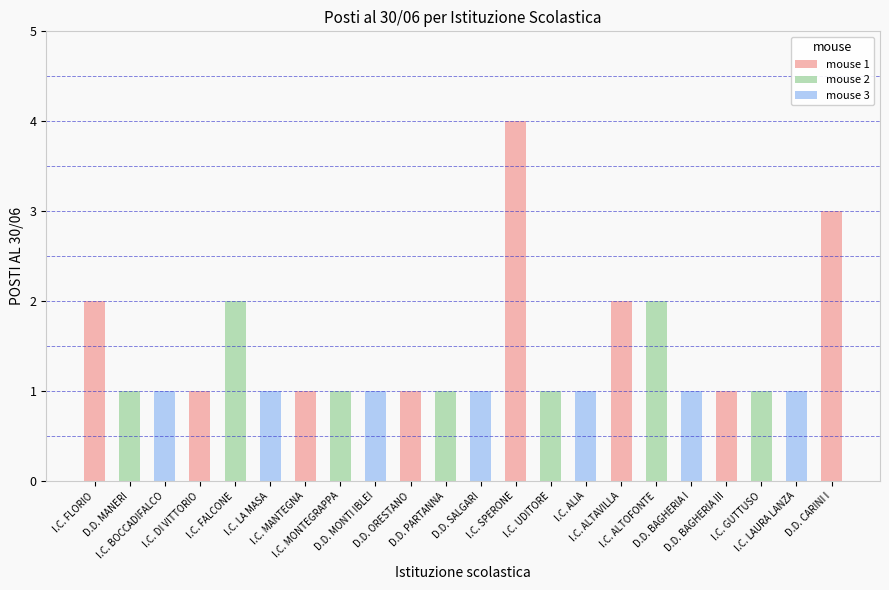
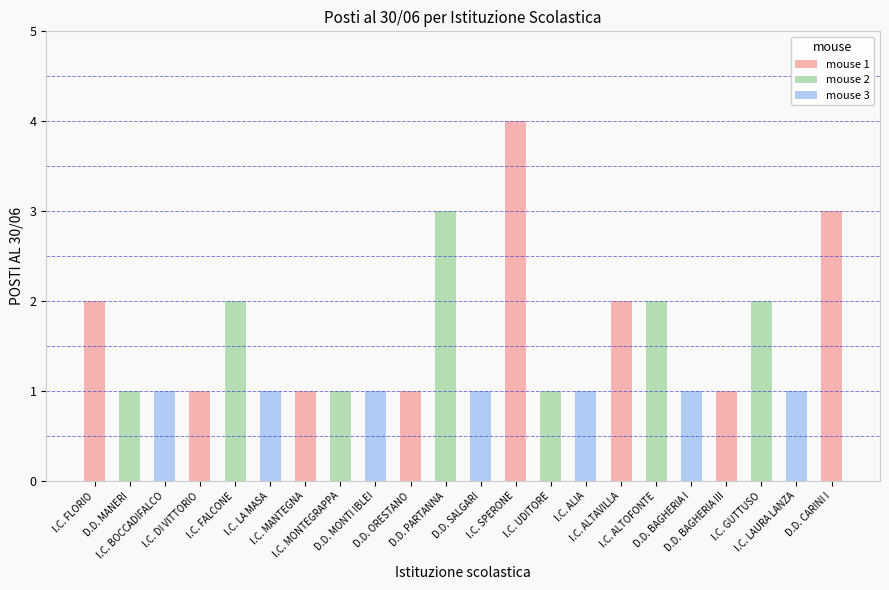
  {
    "mouse 1": {
      "I.C. FLORIO": 2,
      "I.C. DI VITTORIO": 1,
      "I.C. MANTEGNA": 1,
      "D.D. ORESTANO": 1,
      "I.C. SPERONE": 4,
      "I.C. ALTAVILLA": 2,
      "D.D. BAGHERIA III": 1,
      "D.D. CARINI I": 3
    },
    "mouse 2": {
      "D.D. MANERI": 1,
      "I.C. FALCONE": 2,
      "I.C. MONTEGRAPPA": 1,
-     "D.D. PARTANNA": 1,
+     "D.D. PARTANNA": 3,
      "I.C. UDITORE": 1,
      "I.C. ALTOFONTE": 2,
-     "I.C. GUTTUSO": 1
+     "I.C. GUTTUSO": 2
    },
    "mouse 3": {
      "I.C. BOCCADIFALCO": 1,
      "I.C. LA MASA": 1,
      "D.D. MONTI IBLEI": 1,
      "D.D. SALGARI": 1,
      "I.C. ALIA": 1,
      "D.D. BAGHERIA I": 1,
      "I.C. LAURA LANZA": 1
    }
  }
